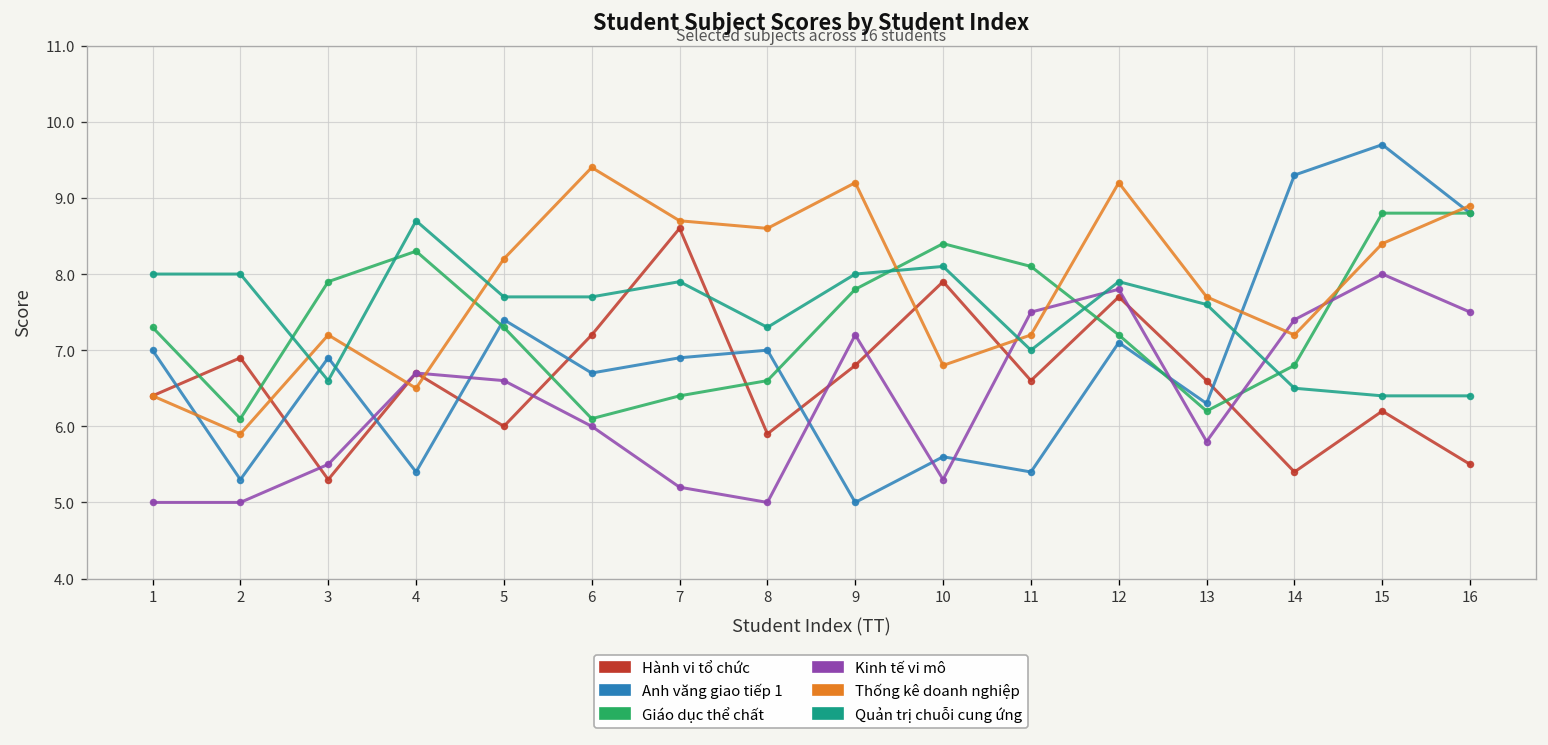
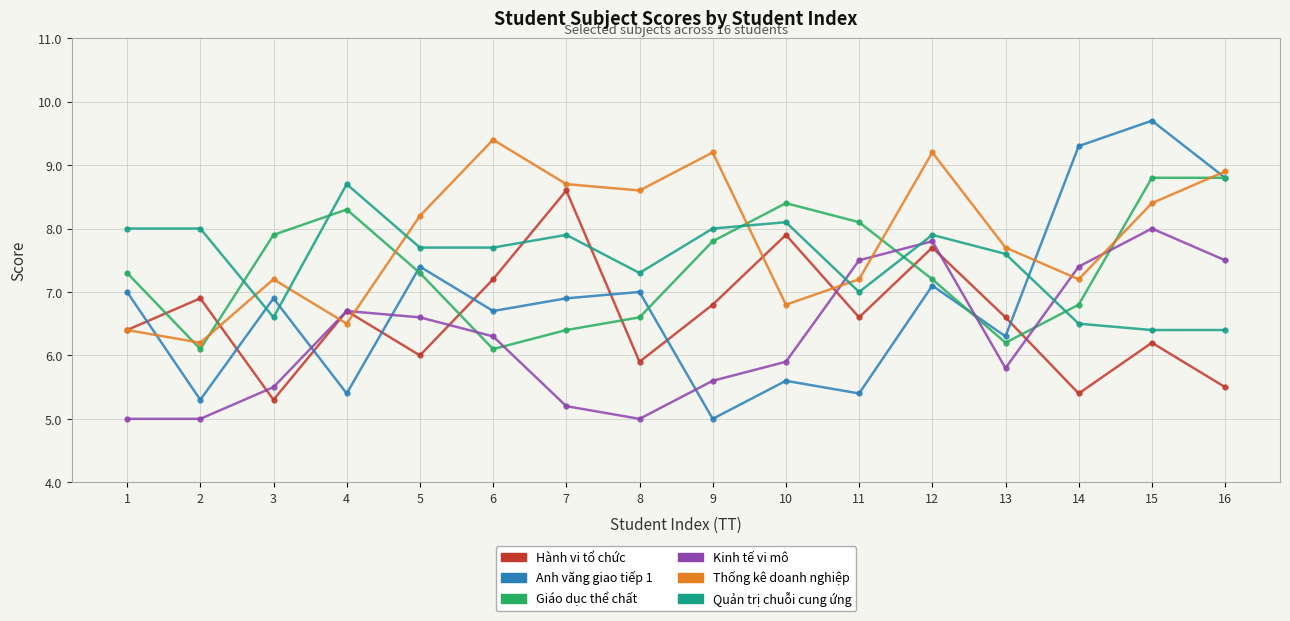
  {
    "Hành vi tổ chức": {
      "2": 6.9,
      "3": 5.3,
      "5": 6.0,
      "6": 7.2,
      "7": 8.6,
      "8": 5.9,
      "9": 6.8,
      "10": 7.9,
      "11": 6.6,
      "12": 7.7,
      "13": 6.6,
      "14": 5.4,
      "15": 6.2,
      "16": 5.5
    },
    "Anh văng giao tiếp 1": {
      "1": 7.0,
      "2": 5.3,
      "3": 6.9,
      "4": 5.4,
      "5": 7.4,
      "6": 6.7,
      "7": 6.9,
      "8": 7.0,
      "9": 5.0,
      "10": 5.6,
      "11": 5.4,
      "12": 7.1,
      "13": 6.3,
      "14": 9.3,
      "15": 9.7
    },
    "Kinh tế vi mô": {
      "1": 5.0,
      "2": 5.0,
      "3": 5.5,
      "5": 6.6,
-     "6": 6.0,
+     "6": 6.3,
      "7": 5.2,
      "8": 5.0,
-     "9": 7.2,
-     "10": 5.3,
+     "9": 5.6,
+     "10": 5.9,
      "11": 7.5,
      "12": 7.8,
      "13": 5.8,
      "14": 7.4,
      "15": 8.0,
      "16": 7.5
    },
    "Thống kê doanh nghiệp": {
-     "2": 5.9,
+     "2": 6.2,
      "3": 7.2,
      "4": 6.5,
      "5": 8.2,
      "6": 9.4,
      "7": 8.7,
      "8": 8.6,
      "9": 9.2,
      "10": 6.8,
      "11": 7.2,
      "12": 9.2,
      "13": 7.7,
      "14": 7.2,
      "15": 8.4,
      "16": 8.9
    }
  }
